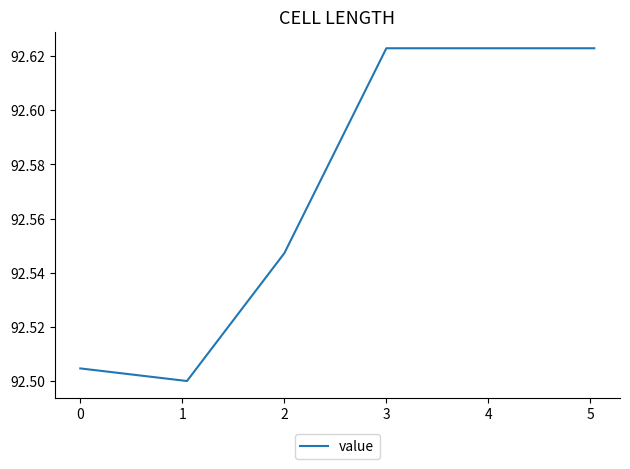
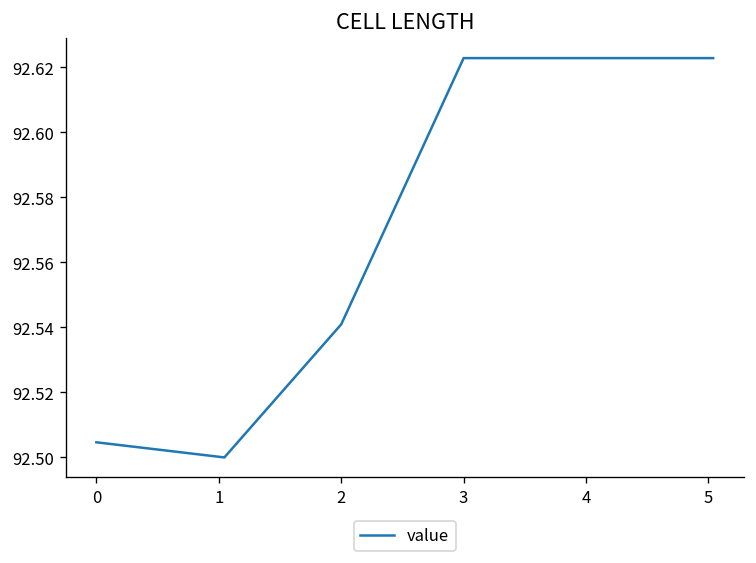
  {
    "0": 92.505,
-   "2": 92.547,
+   "2": 92.541,
    "3": 92.623
  }
